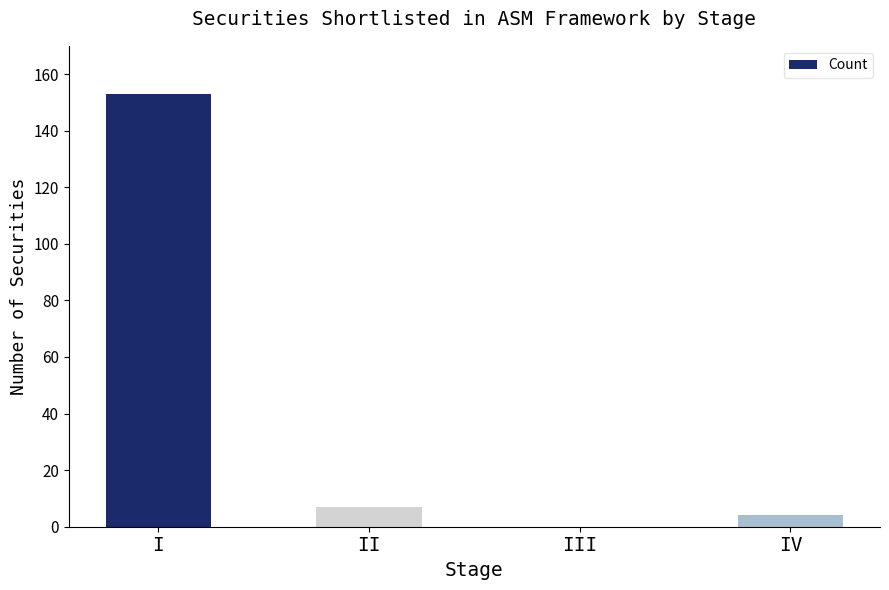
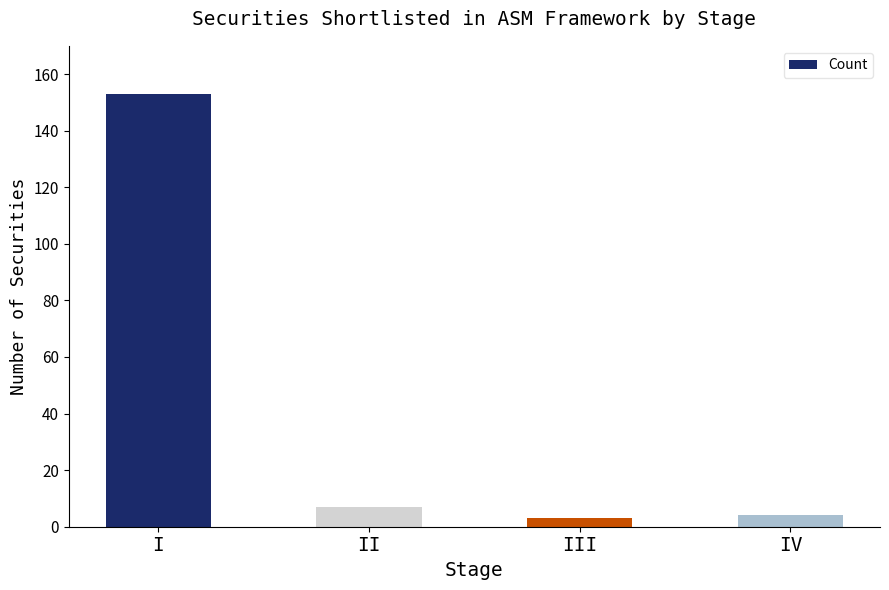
  {
    "I": 153,
    "II": 7,
-   "III": 0,
+   "III": 3,
    "IV": 4
  }
